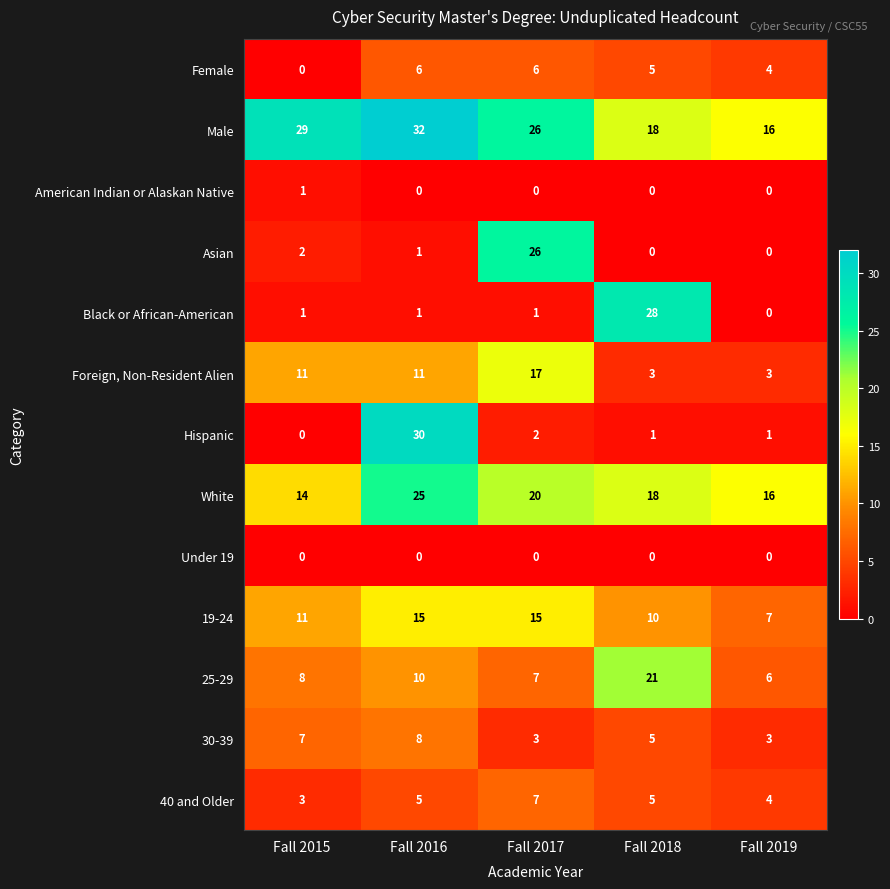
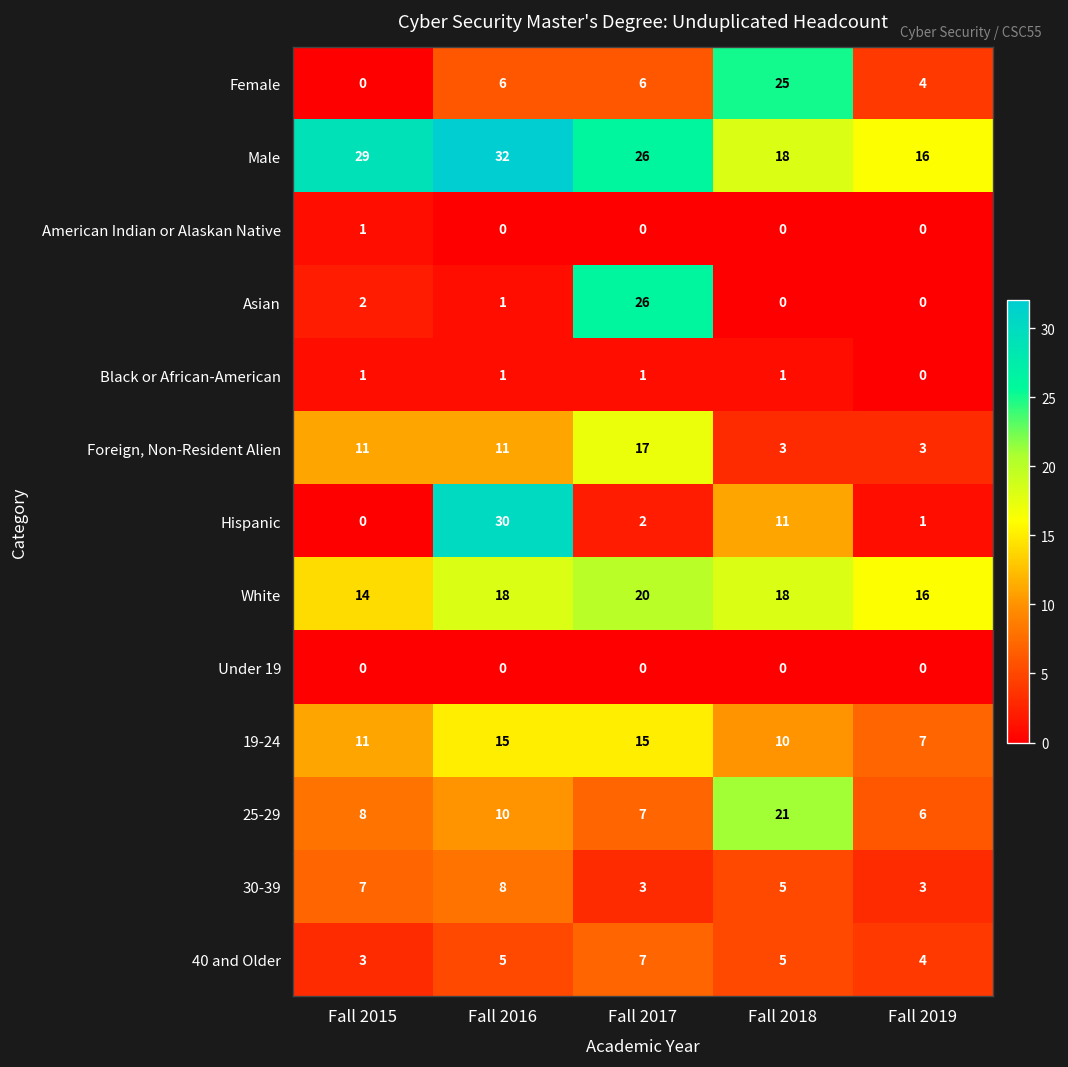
  {
    "Female": {
      "Fall 2015": 0,
      "Fall 2016": 6,
      "Fall 2017": 6,
-     "Fall 2018": 5,
+     "Fall 2018": 25,
      "Fall 2019": 4
    },
    "Male": {
      "Fall 2015": 29,
      "Fall 2016": 32,
      "Fall 2017": 26,
      "Fall 2018": 18,
      "Fall 2019": 16
    },
    "American Indian or Alaskan Native": {
      "Fall 2015": 1,
      "Fall 2016": 0,
      "Fall 2017": 0,
      "Fall 2018": 0,
      "Fall 2019": 0
    },
    "Asian": {
      "Fall 2015": 2,
      "Fall 2016": 1,
      "Fall 2017": 26,
      "Fall 2018": 0,
      "Fall 2019": 0
    },
    "Black or African-American": {
      "Fall 2015": 1,
      "Fall 2016": 1,
      "Fall 2017": 1,
-     "Fall 2018": 28,
+     "Fall 2018": 1,
      "Fall 2019": 0
    },
    "Foreign, Non-Resident Alien": {
      "Fall 2015": 11,
      "Fall 2016": 11,
      "Fall 2017": 17,
      "Fall 2018": 3,
      "Fall 2019": 3
    },
    "Hispanic": {
      "Fall 2015": 0,
      "Fall 2016": 30,
      "Fall 2017": 2,
-     "Fall 2018": 1,
+     "Fall 2018": 11,
      "Fall 2019": 1
    },
    "White": {
      "Fall 2015": 14,
-     "Fall 2016": 25,
+     "Fall 2016": 18,
      "Fall 2017": 20,
      "Fall 2018": 18,
      "Fall 2019": 16
    },
    "Under 19": {
      "Fall 2015": 0,
      "Fall 2016": 0,
      "Fall 2017": 0,
      "Fall 2018": 0,
      "Fall 2019": 0
    },
    "19-24": {
      "Fall 2015": 11,
      "Fall 2016": 15,
      "Fall 2017": 15,
      "Fall 2018": 10,
      "Fall 2019": 7
    },
    "25-29": {
      "Fall 2015": 8,
      "Fall 2016": 10,
      "Fall 2017": 7,
      "Fall 2018": 21,
      "Fall 2019": 6
    },
    "30-39": {
      "Fall 2015": 7,
      "Fall 2016": 8,
      "Fall 2017": 3,
      "Fall 2018": 5,
      "Fall 2019": 3
    },
    "40 and Older": {
      "Fall 2015": 3,
      "Fall 2016": 5,
      "Fall 2017": 7,
      "Fall 2018": 5,
      "Fall 2019": 4
    }
  }
